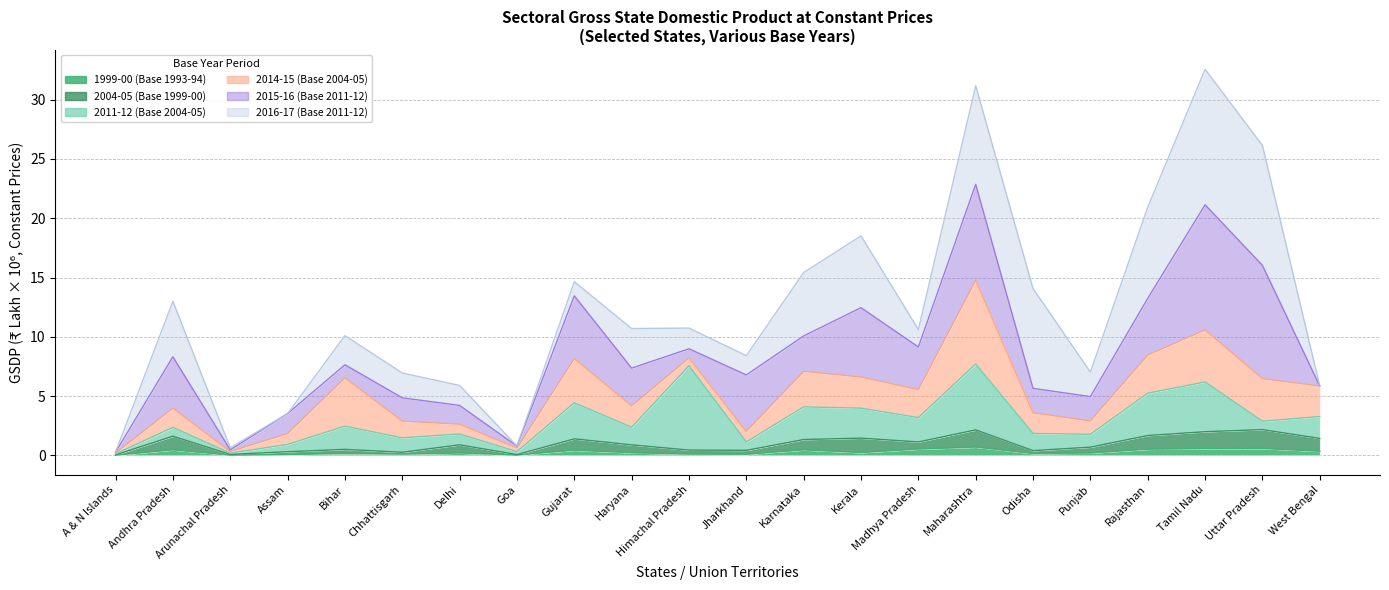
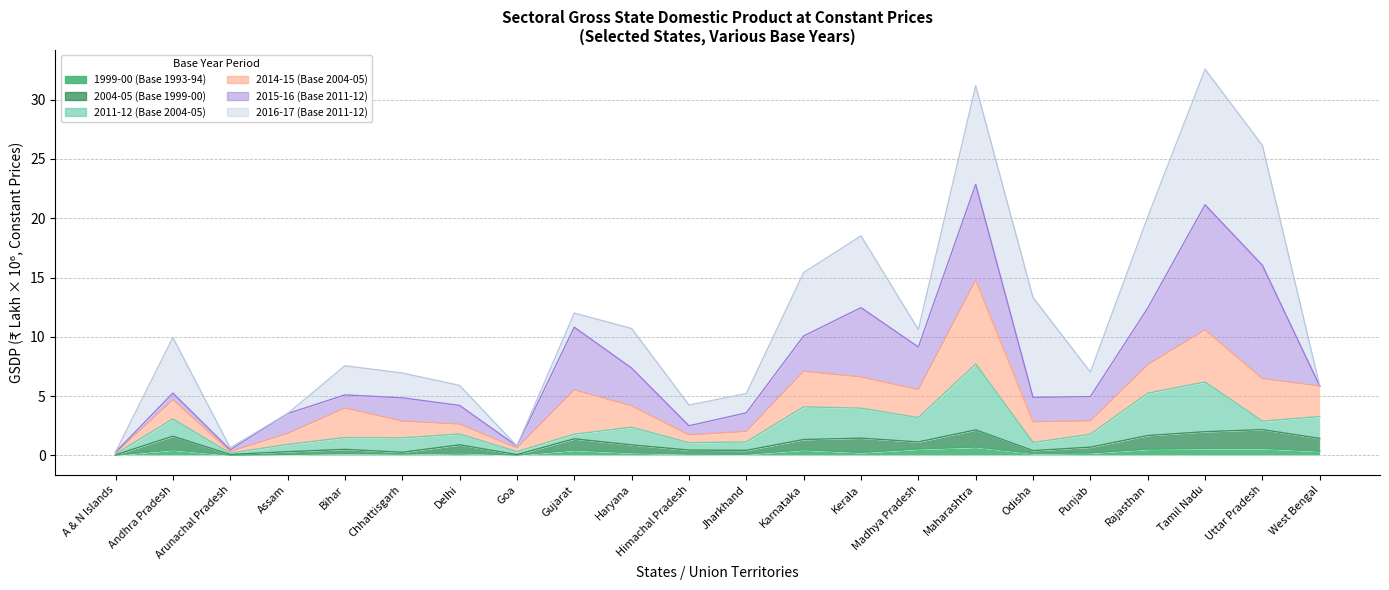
  {
    "2011-12 (Base 2004-05)": {
-     "Andhra Pradesh": 0.7,
+     "Andhra Pradesh": 1.5,
      "Assam": 0.6,
-     "Bihar": 2.0,
+     "Bihar": 1.0,
      "Chhattisgarh": 1.2,
      "Delhi": 0.9,
      "Goa": 0.2,
-     "Gujarat": 3.0,
+     "Gujarat": 0.4,
      "Haryana": 1.5,
-     "Himachal Pradesh": 7.1,
+     "Himachal Pradesh": 0.6,
      "Jharkhand": 0.7,
      "Karnataka": 2.8,
      "Kerala": 2.5,
      "Madhya Pradesh": 2.1,
      "Maharashtra": 5.6,
-     "Odisha": 1.4,
+     "Odisha": 0.7,
      "Punjab": 1.1,
      "Rajasthan": 3.6,
      "Tamil Nadu": 4.2,
      "Uttar Pradesh": 0.7,
      "West Bengal": 1.8
    },
    "2014-15 (Base 2004-05)": {
      "Andhra Pradesh": 1.6,
      "Assam": 0.9,
-     "Bihar": 4.1,
+     "Bihar": 2.5,
      "Chhattisgarh": 1.4,
      "Delhi": 0.8,
      "Gujarat": 3.7,
      "Haryana": 1.8,
      "Himachal Pradesh": 0.7,
      "Jharkhand": 0.9,
      "Karnataka": 3.0,
      "Kerala": 2.6,
      "Madhya Pradesh": 2.4,
      "Maharashtra": 7.1,
      "Odisha": 1.7,
      "Punjab": 1.1,
-     "Rajasthan": 3.2,
+     "Rajasthan": 2.4,
      "Tamil Nadu": 4.4,
      "Uttar Pradesh": 3.6
    },
    "2015-16 (Base 2011-12)": {
-     "Andhra Pradesh": 4.3,
+     "Andhra Pradesh": 0.6,
      "Bihar": 1.1,
      "Chhattisgarh": 2.0,
      "Delhi": 1.6,
      "Gujarat": 5.3,
      "Haryana": 3.2,
      "Himachal Pradesh": 0.8,
-     "Jharkhand": 4.8,
+     "Jharkhand": 1.6,
      "Karnataka": 3.0,
      "Kerala": 5.9,
      "Madhya Pradesh": 3.6,
      "Maharashtra": 8.1,
      "Odisha": 2.1,
      "Punjab": 2.1,
      "Rajasthan": 4.8,
      "Tamil Nadu": 10.6,
      "Uttar Pradesh": 9.6
    },
    "2016-17 (Base 2011-12)": {
      "Andhra Pradesh": 4.7,
      "Bihar": 2.5,
      "Chhattisgarh": 2.1,
      "Delhi": 1.7,
      "Gujarat": 1.2,
      "Haryana": 3.3,
      "Himachal Pradesh": 1.7,
      "Jharkhand": 1.6,
      "Karnataka": 5.4,
      "Kerala": 6.1,
      "Madhya Pradesh": 1.5,
      "Maharashtra": 8.3,
      "Odisha": 8.4,
      "Punjab": 2.1,
      "Rajasthan": 7.7,
      "Tamil Nadu": 11.4,
      "Uttar Pradesh": 10.1
    }
  }
